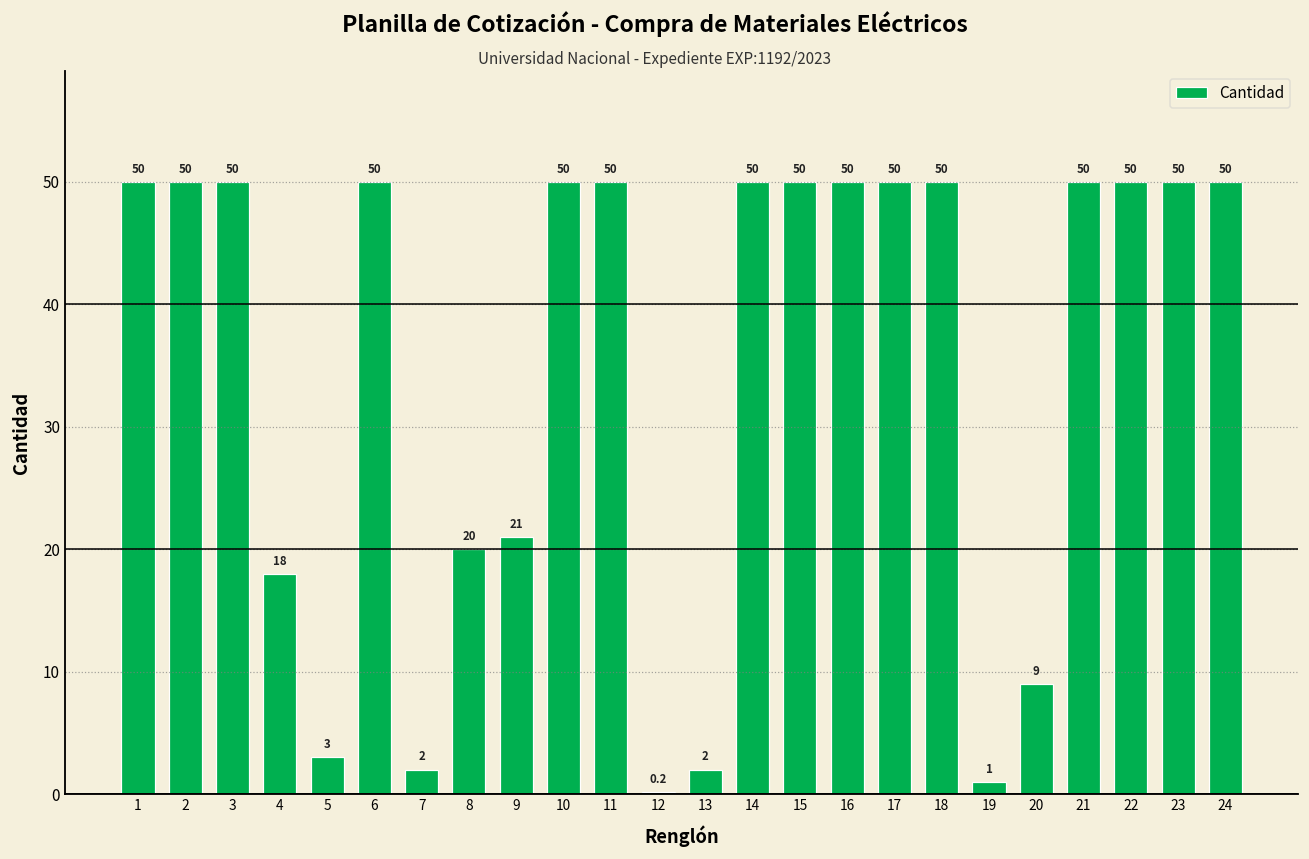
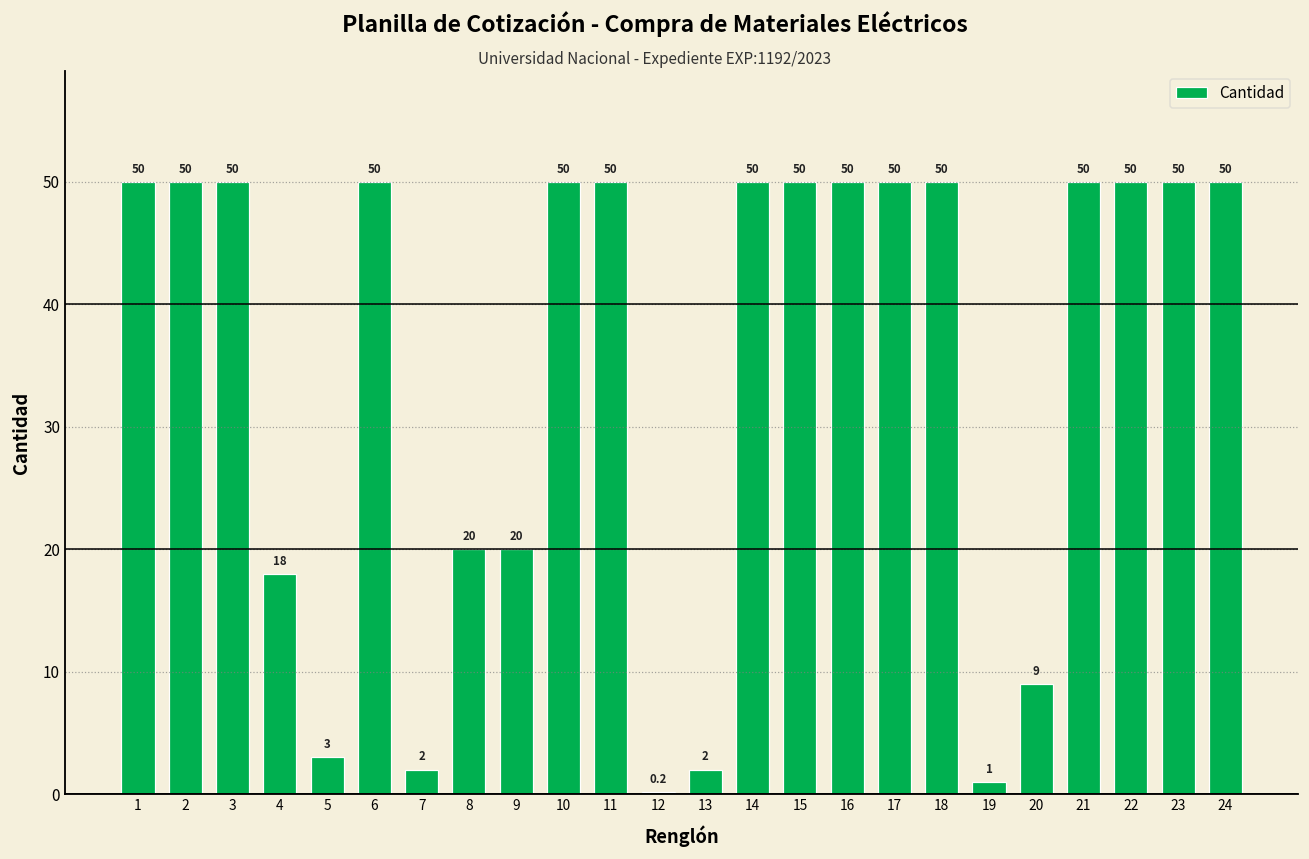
  {
    "1": 50,
    "2": 50,
    "3": 50,
    "4": 18,
    "5": 3,
    "6": 50,
    "7": 2,
    "8": 20,
-   "9": 21,
+   "9": 20,
    "10": 50,
    "11": 50,
    "12": 0.2,
    "13": 2,
    "14": 50,
    "15": 50,
    "16": 50,
    "17": 50,
    "18": 50,
    "19": 1,
    "20": 9,
    "21": 50,
    "22": 50,
    "23": 50,
    "24": 50
  }
